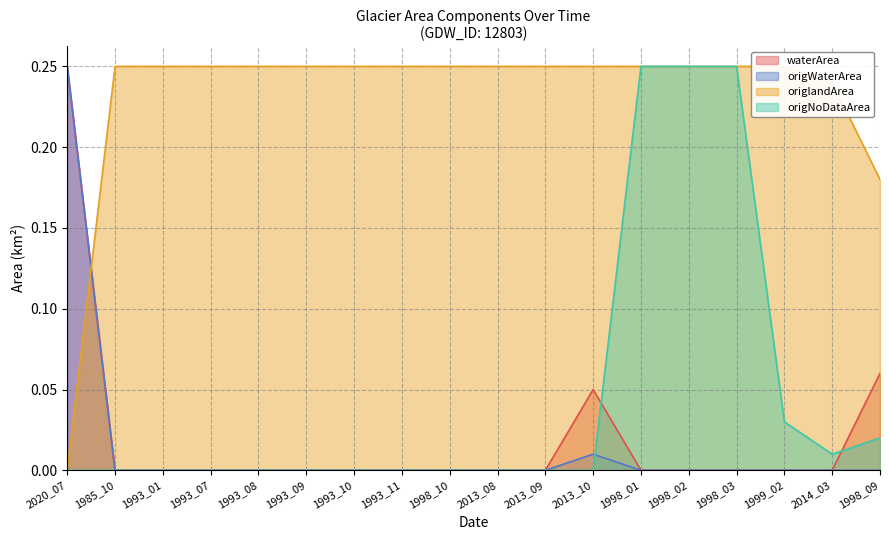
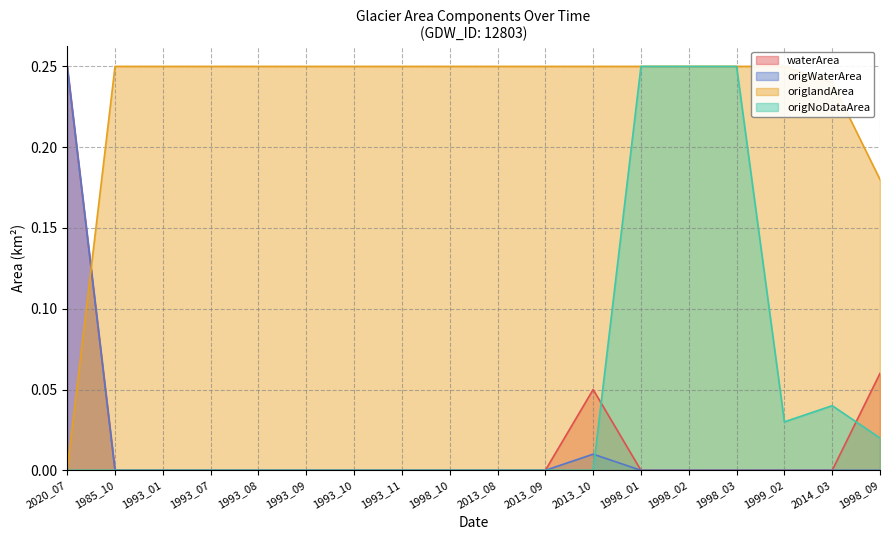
  {
    "waterArea": {
      "2013_10": 0.05,
      "1998_09": 0.06
    },
    "origWaterArea": {
      "2013_10": 0.01,
      "1998_09": 0.00
    },
    "origlandArea": {
      "1985_10": 0.25,
      "1993_01": 0.25,
      "1993_07": 0.25,
      "1993_08": 0.25,
      "1993_09": 0.25,
      "1993_10": 0.25,
      "1993_11": 0.25,
      "1998_10": 0.25,
      "2013_08": 0.25,
      "2013_09": 0.25,
      "2013_10": 0.25,
      "1998_09": 0.18
    },
    "origNoDataArea": {
      "2013_10": 0.00,
      "1999_02": 0.03,
-     "2014_03": 0.01,
+     "2014_03": 0.04,
      "1998_09": 0.02
    }
  }
